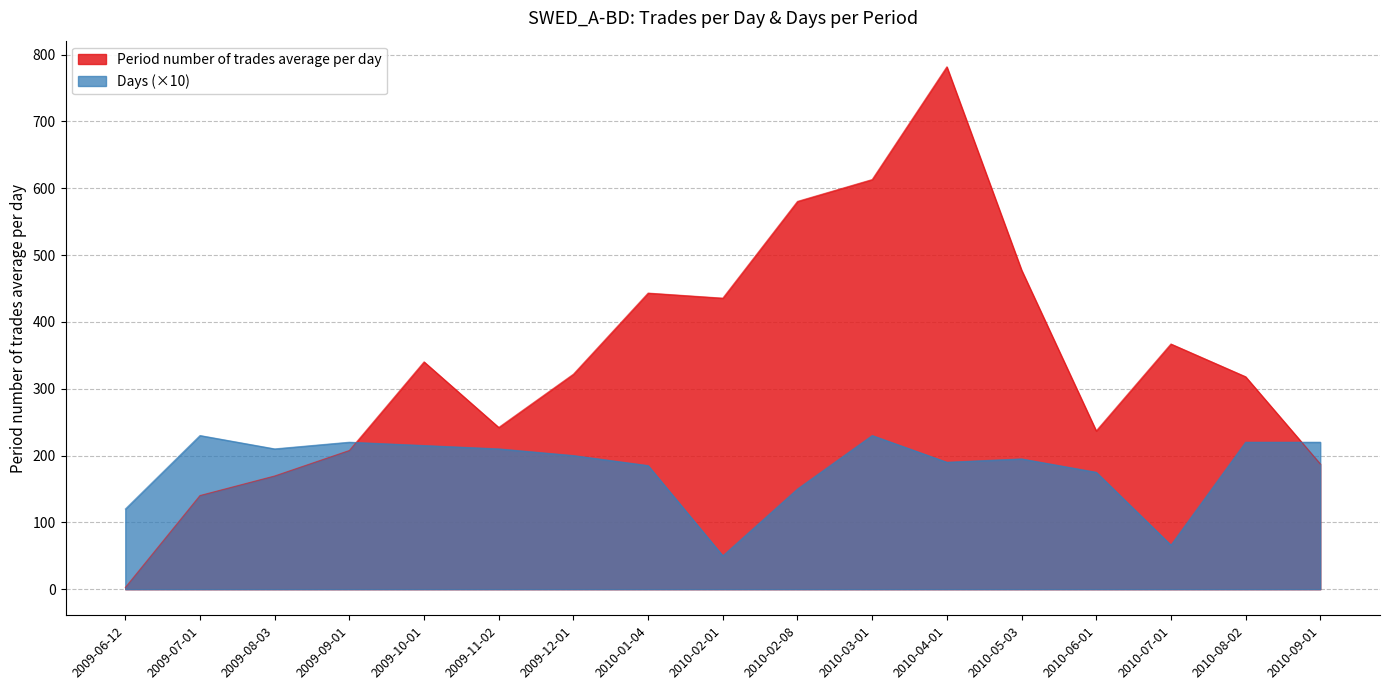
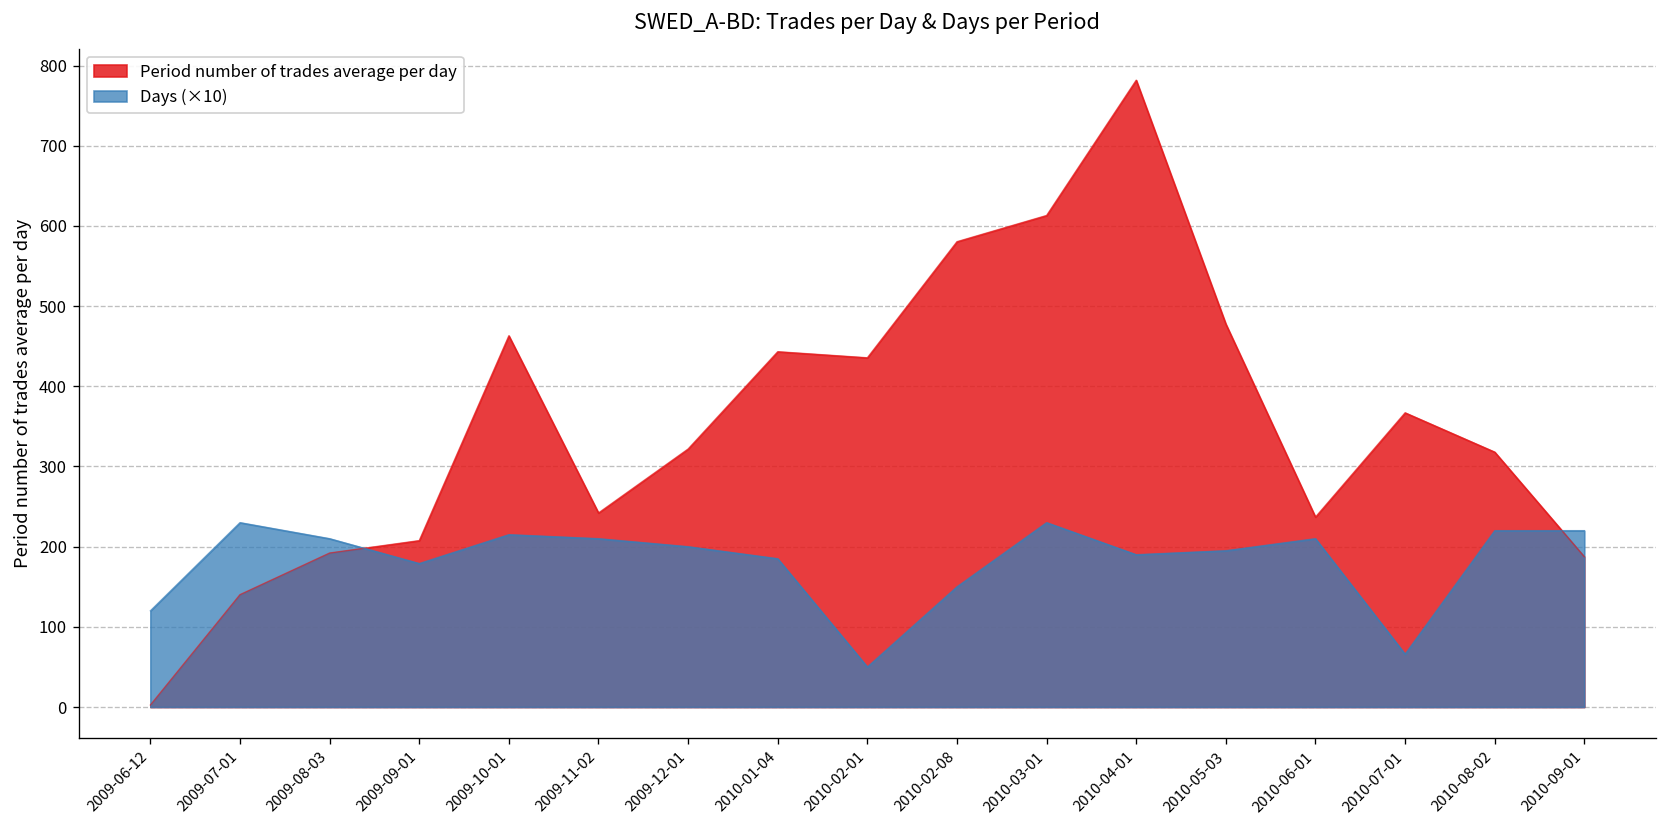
  {
    "Period number of trades average per day": {
      "2009-06-12": 0,
      "2009-07-01": 140,
-     "2009-08-03": 170,
+     "2009-08-03": 190,
      "2009-09-01": 210,
-     "2009-10-01": 340,
+     "2009-10-01": 460,
      "2009-11-02": 240,
      "2009-12-01": 320,
      "2010-01-04": 440,
      "2010-02-01": 440,
      "2010-02-08": 580,
      "2010-03-01": 610,
      "2010-04-01": 780,
      "2010-05-03": 480,
      "2010-06-01": 240,
      "2010-07-01": 370,
      "2010-08-02": 320,
      "2010-09-01": 190
    },
    "Days (×10)": {
      "2009-06-12": 120,
      "2009-07-01": 230,
      "2009-08-03": 210,
-     "2009-09-01": 220,
+     "2009-09-01": 180,
      "2009-10-01": 220,
      "2009-11-02": 210,
      "2009-12-01": 200,
      "2010-01-04": 190,
      "2010-02-01": 50,
      "2010-02-08": 150,
      "2010-03-01": 230,
      "2010-04-01": 190,
      "2010-05-03": 200,
-     "2010-06-01": 180,
+     "2010-06-01": 210,
      "2010-07-01": 70,
      "2010-08-02": 220,
      "2010-09-01": 220
    }
  }
